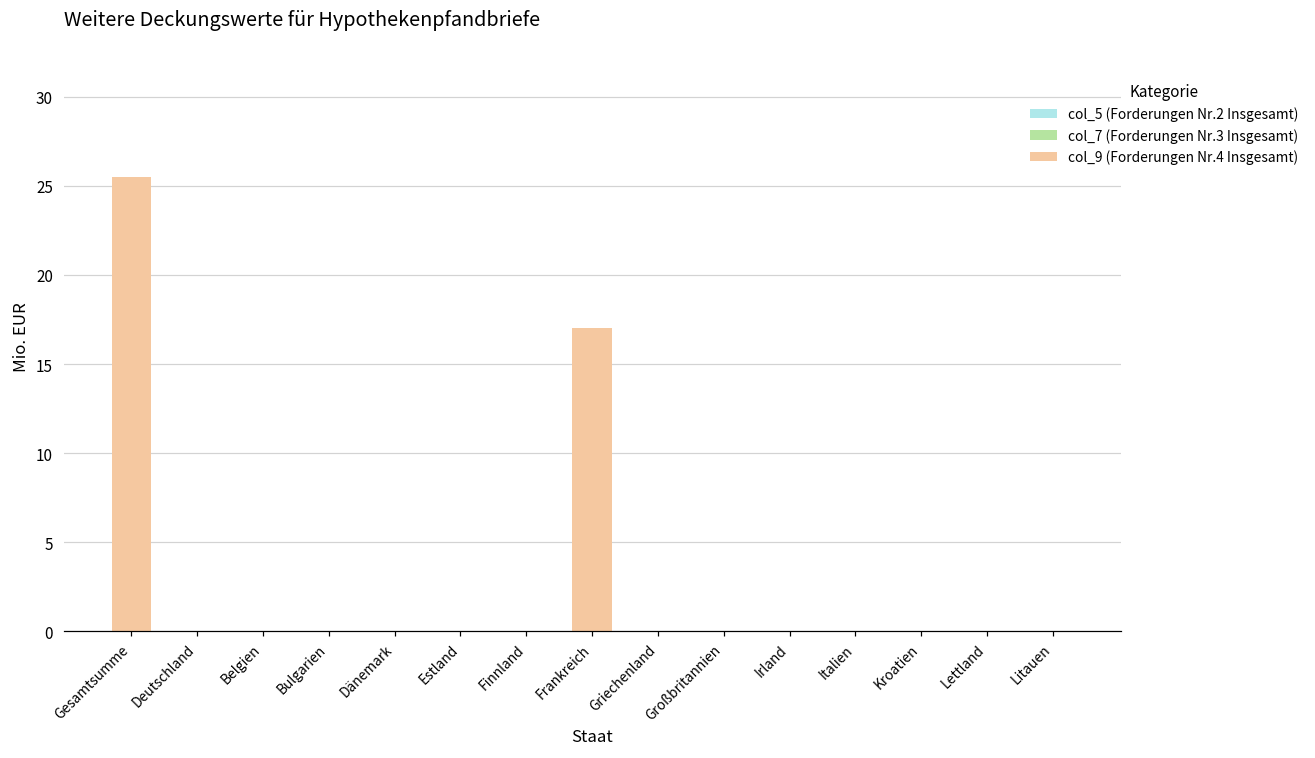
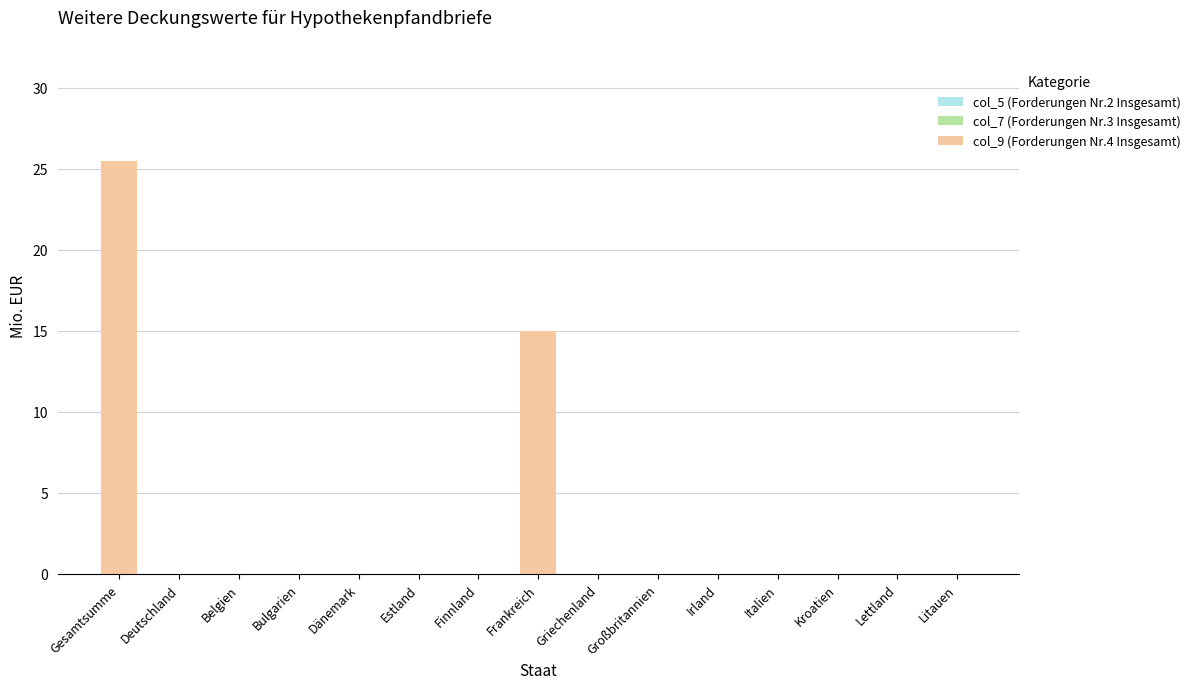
  {
    "col_7 (Forderungen Nr.3 Insgesamt)": {
      "Gesamtsumme": 0,
      "Deutschland": 0,
      "Belgien": 0,
      "Bulgarien": 0,
      "Dänemark": 0,
      "Estland": 0,
      "Finnland": 0,
      "Frankreich": 0,
      "Griechenland": 0,
      "Großbritannien": 0,
      "Irland": 0,
      "Italien": 0,
      "Kroatien": 0,
      "Lettland": 0,
      "Litauen": 0
    },
    "col_9 (Forderungen Nr.4 Insgesamt)": {
      "Gesamtsumme": 25.5,
      "Deutschland": 0,
      "Belgien": 0,
      "Bulgarien": 0,
      "Dänemark": 0,
      "Estland": 0,
      "Finnland": 0,
-     "Frankreich": 17,
+     "Frankreich": 15,
      "Griechenland": 0,
      "Großbritannien": 0,
      "Irland": 0,
      "Italien": 0,
      "Kroatien": 0,
      "Lettland": 0,
      "Litauen": 0
    }
  }
